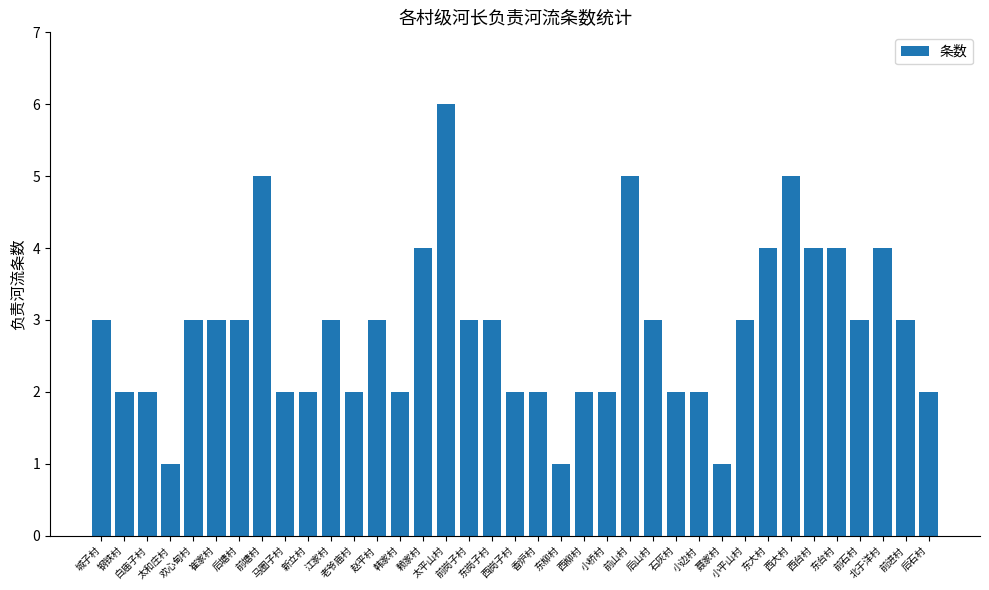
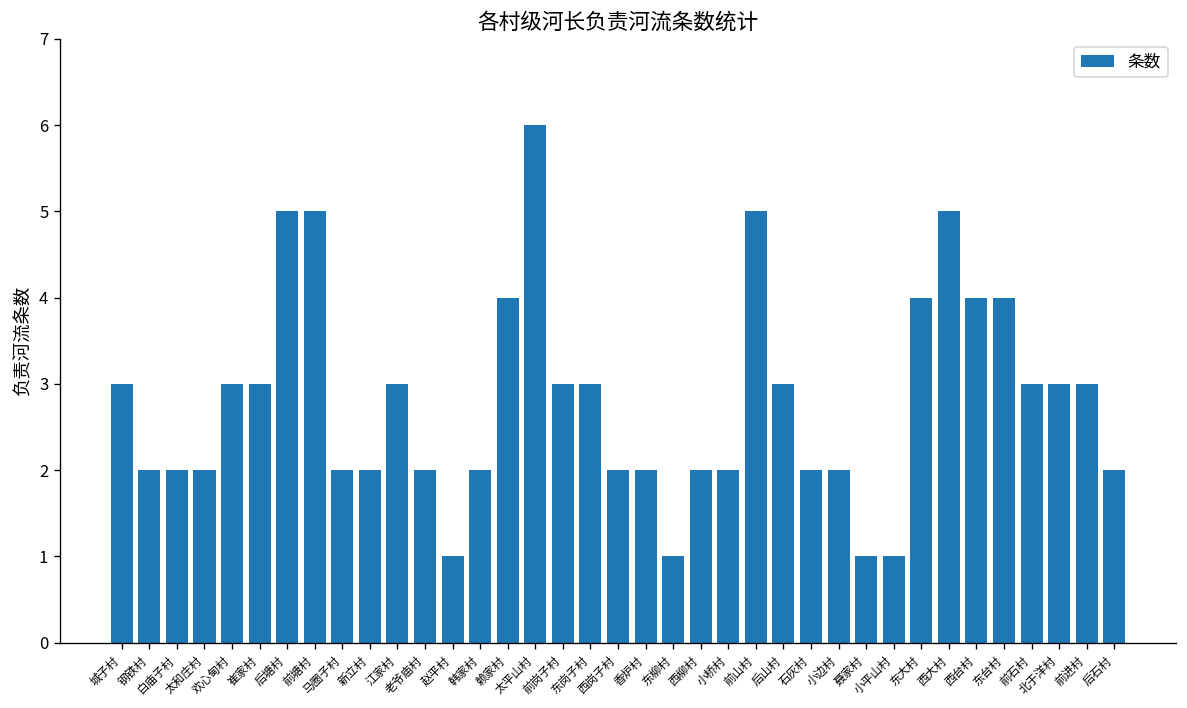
  {
    "城子村": 3,
    "钢铁村": 2,
    "白庙子村": 2,
-   "太和庄村": 1,
+   "太和庄村": 2,
    "欢心甸村": 3,
    "崔家村": 3,
-   "后塘村": 3,
+   "后塘村": 5,
    "前塘村": 5,
    "马圈子村": 2,
    "新立村": 2,
    "江家村": 3,
    "老爷庙村": 2,
-   "赵平村": 3,
+   "赵平村": 1,
    "韩家村": 2,
    "赖家村": 4,
    "太平山村": 6,
    "前岗子村": 3,
    "东岗子村": 3,
    "西岗子村": 2,
    "香炉村": 2,
    "东柳村": 1,
    "西柳村": 2,
    "小桥村": 2,
    "前山村": 5,
    "后山村": 3,
    "石灰村": 2,
    "小边村": 2,
    "聂家村": 1,
-   "小平山村": 3,
+   "小平山村": 1,
    "东大村": 4,
    "西大村": 5,
    "西台村": 4,
    "东台村": 4,
    "前石村": 3,
-   "北于洋村": 4,
+   "北于洋村": 3,
    "前进村": 3,
    "后石村": 2
  }
